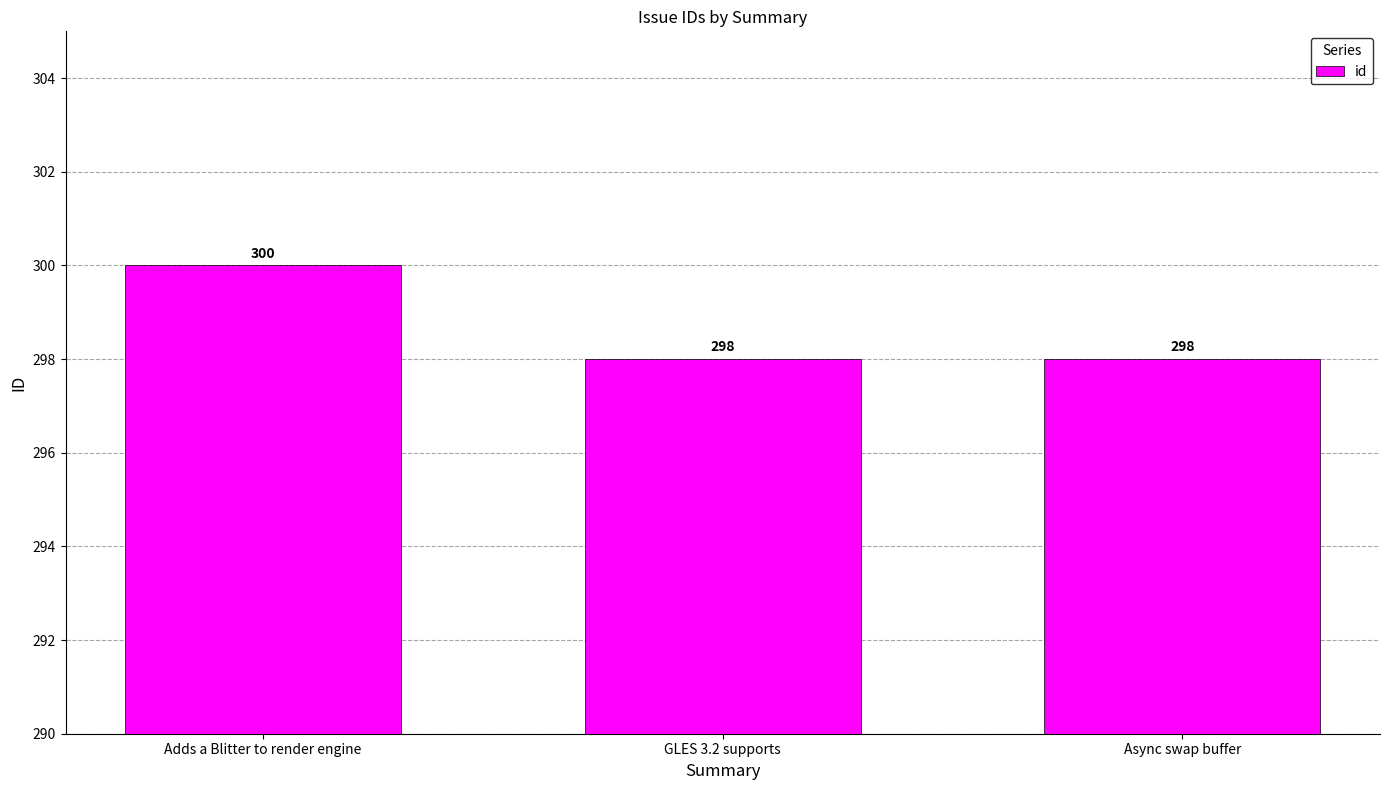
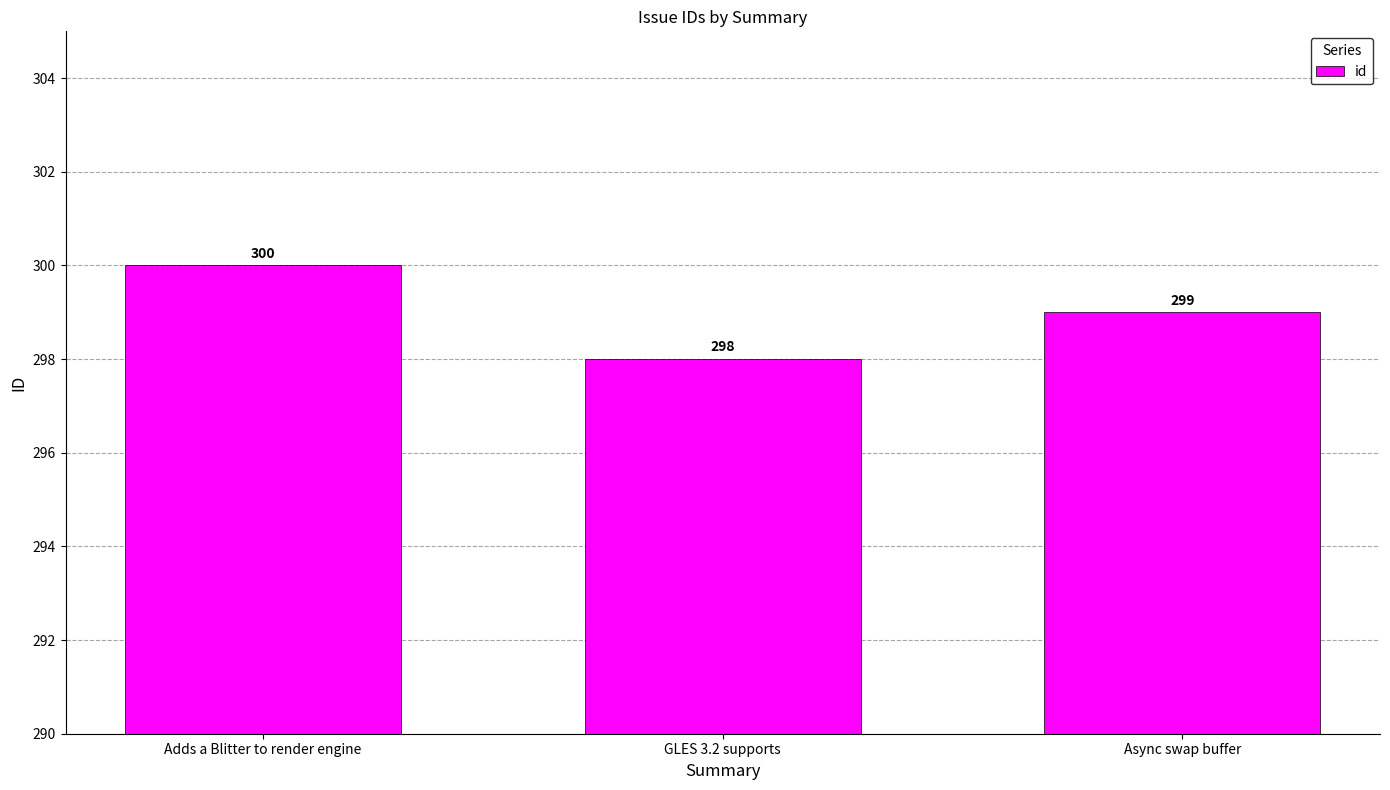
  {
    "Adds a Blitter to render engine": 300,
    "GLES 3.2 supports": 298,
-   "Async swap buffer": 298
+   "Async swap buffer": 299
  }
